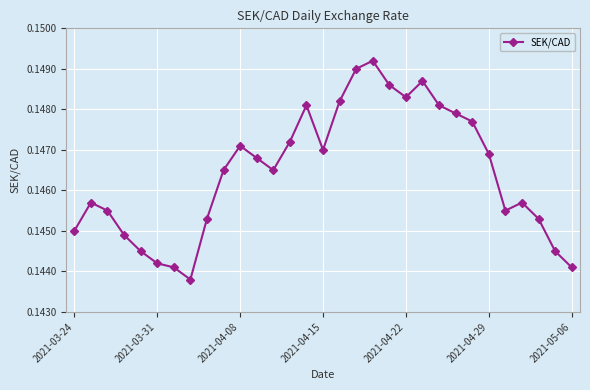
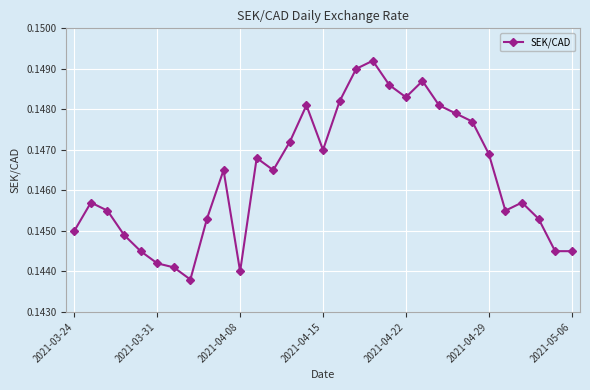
  {
    "2021-03-24": 0.1450,
    "2021-03-31": 0.1442,
-   "2021-04-08": 0.1471,
+   "2021-04-08": 0.1440,
    "2021-04-15": 0.1470,
    "2021-04-22": 0.1483,
    "2021-04-29": 0.1469,
-   "2021-05-06": 0.1441
+   "2021-05-06": 0.1445
  }
